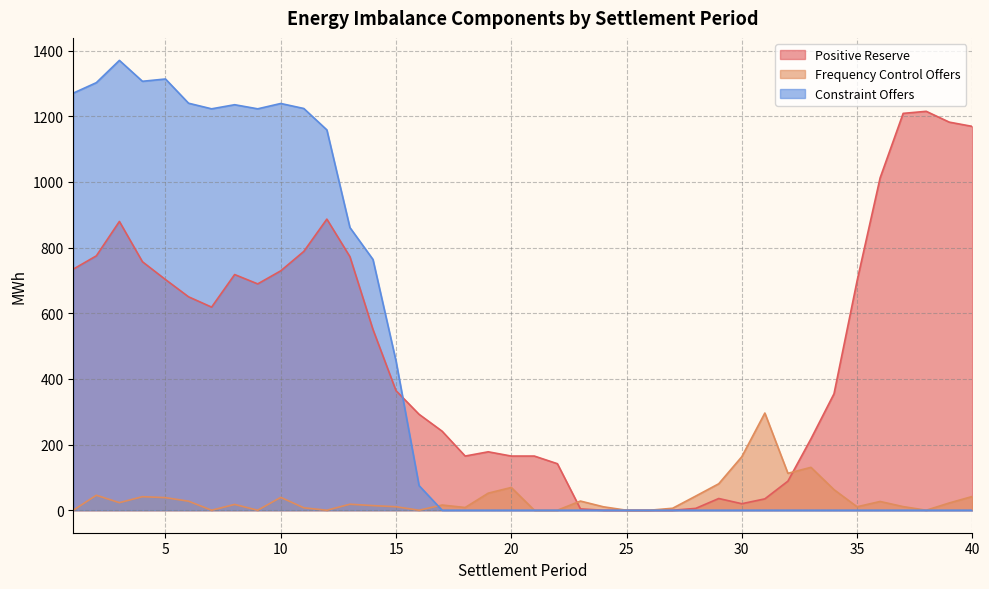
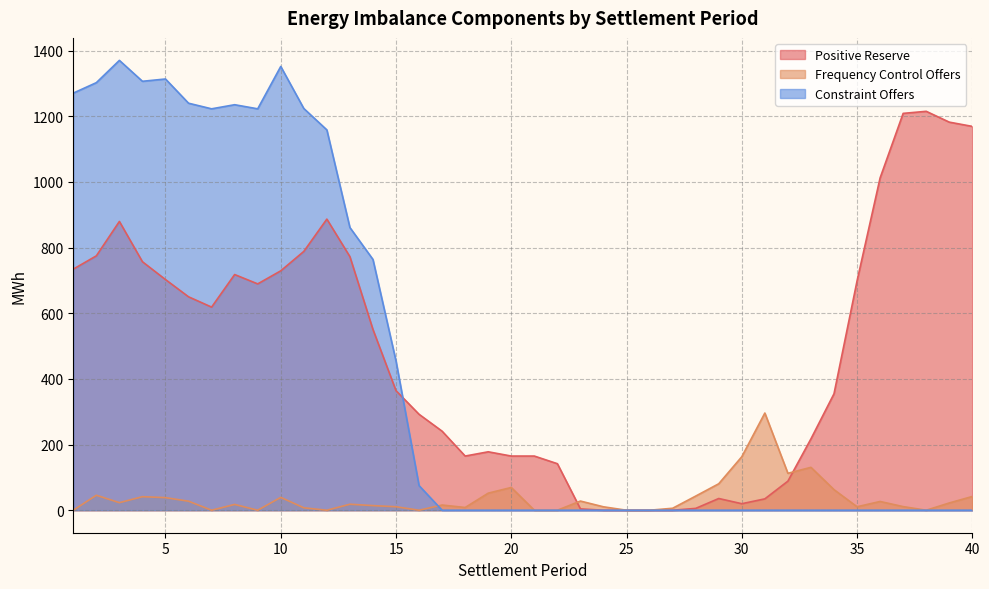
  {
    "Constraint Offers": {
      "5": 1310,
-     "10": 1240,
+     "10": 1350,
      "15": 450,
      "20": 0,
      "30": 0,
      "35": 0,
      "40": 0
    }
  }
